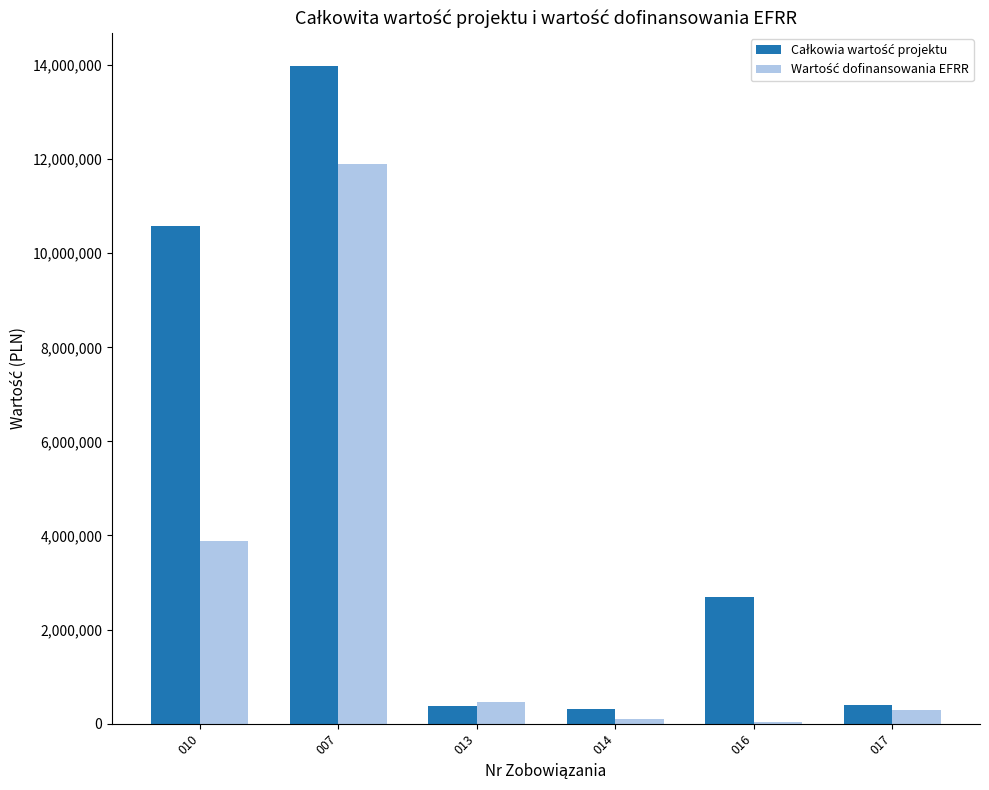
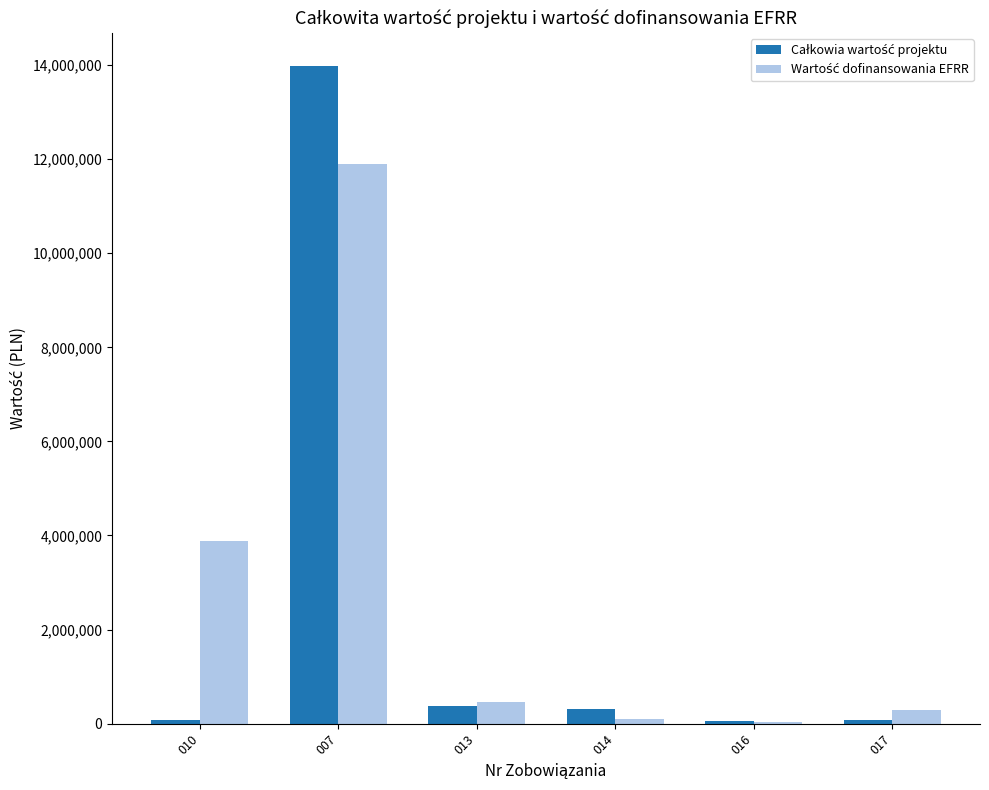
  {
    "Całkowia wartość projektu": {
-     "010": "10,600,000",
+     "010": "100,000",
      "007": "14,000,000",
      "013": "400,000",
      "014": "300,000",
-     "016": "2,700,000",
-     "017": "400,000"
+     "016": "100,000",
+     "017": "100,000"
    },
    "Wartość dofinansowania EFRR": {
      "010": "3,900,000",
      "007": "11,900,000",
      "013": "500,000",
      "014": "100,000",
      "017": "300,000"
    }
  }
